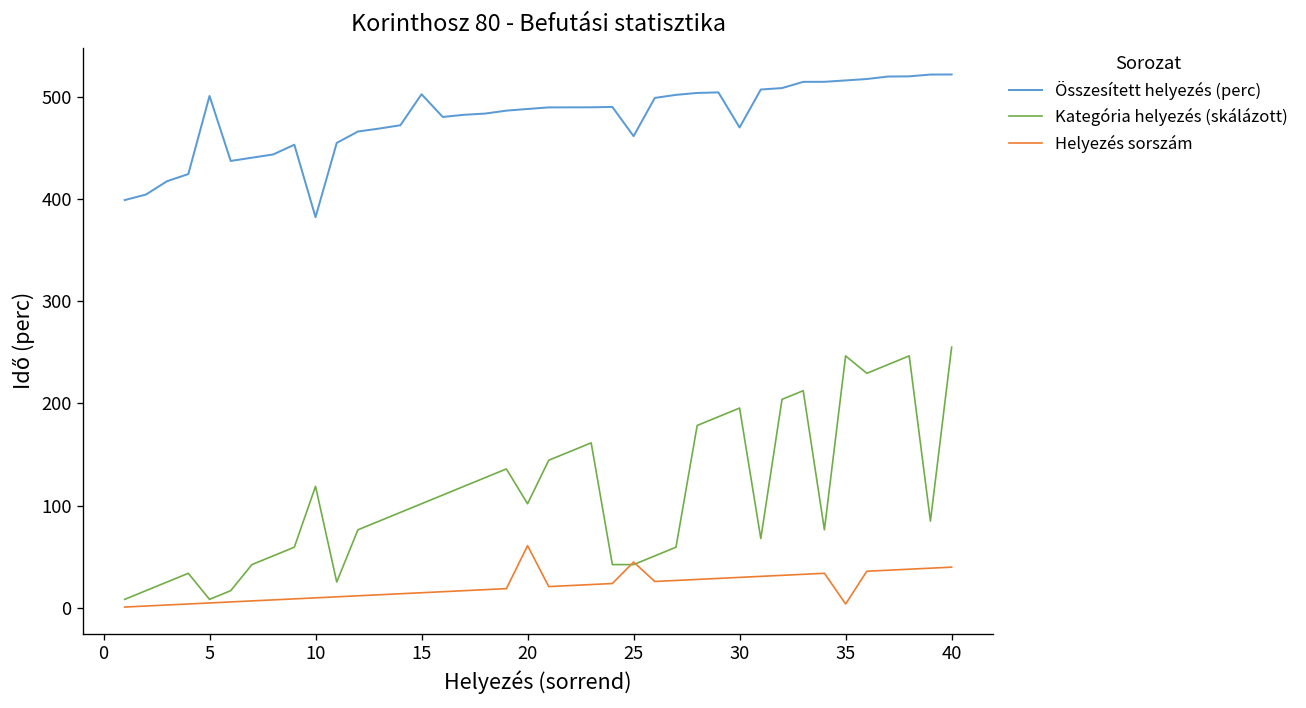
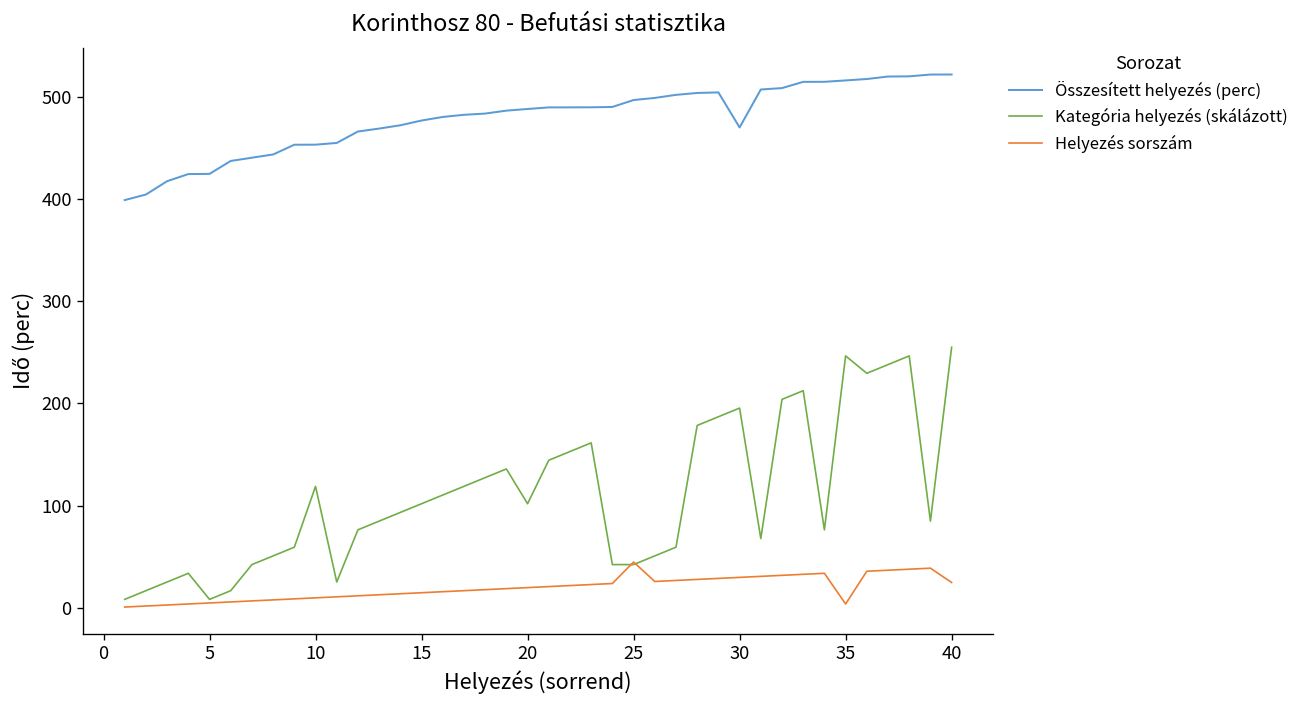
  {
    "Összesített helyezés (perc)": {
-     "5": 500,
-     "10": 380,
-     "15": 500,
+     "5": 420,
+     "10": 450,
+     "15": 480,
      "20": 490,
-     "25": 460,
+     "25": 500,
      "30": 470,
      "35": 520,
      "40": 520
    },
    "Kategória helyezés (skálázott)": {
      "5": 10,
      "10": 120,
      "15": 100,
      "20": 100,
      "30": 200,
      "35": 250,
      "40": 260
    },
    "Helyezés sorszám": {
      "5": 10,
      "10": 10,
      "15": 20,
-     "20": 60,
+     "20": 20,
      "30": 30,
      "35": 0,
-     "40": 40
+     "40": 30
    }
  }
